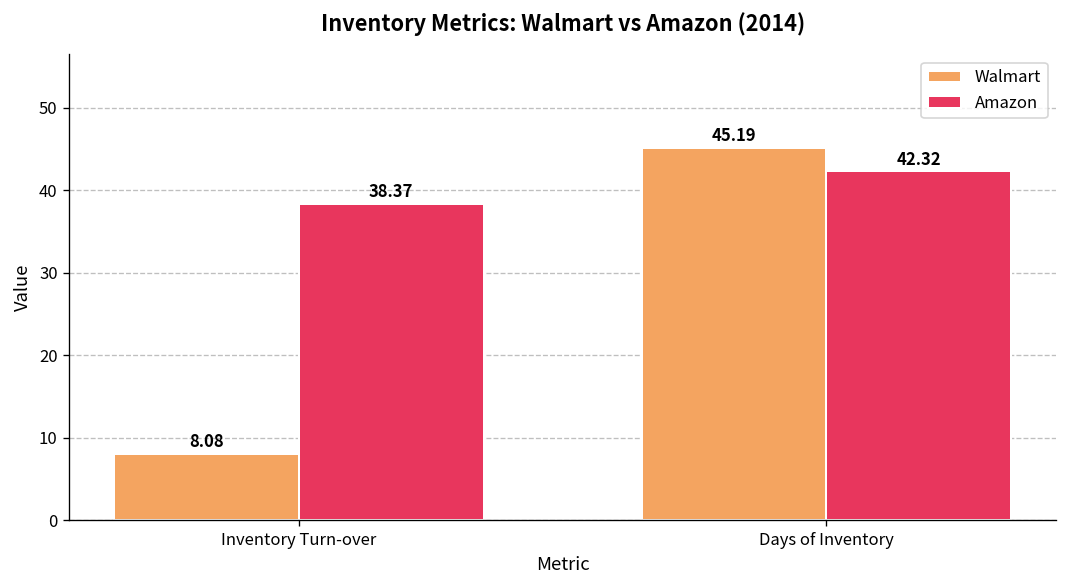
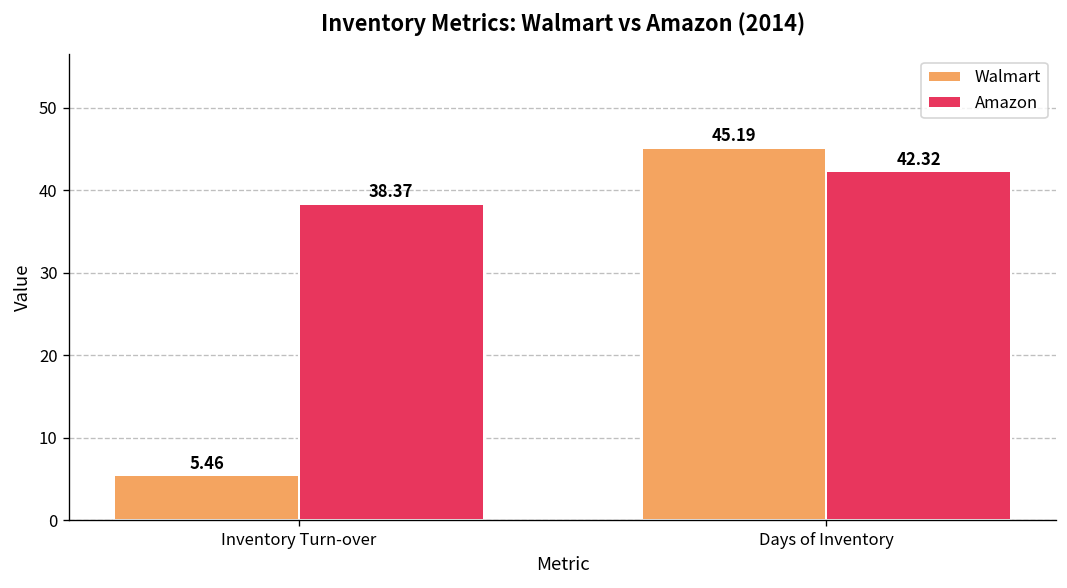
  {
    "Walmart": {
-     "Inventory Turn-over": 8.08,
+     "Inventory Turn-over": 5.46,
      "Days of Inventory": 45.19
    },
    "Amazon": {
      "Inventory Turn-over": 38.37,
      "Days of Inventory": 42.32
    }
  }
